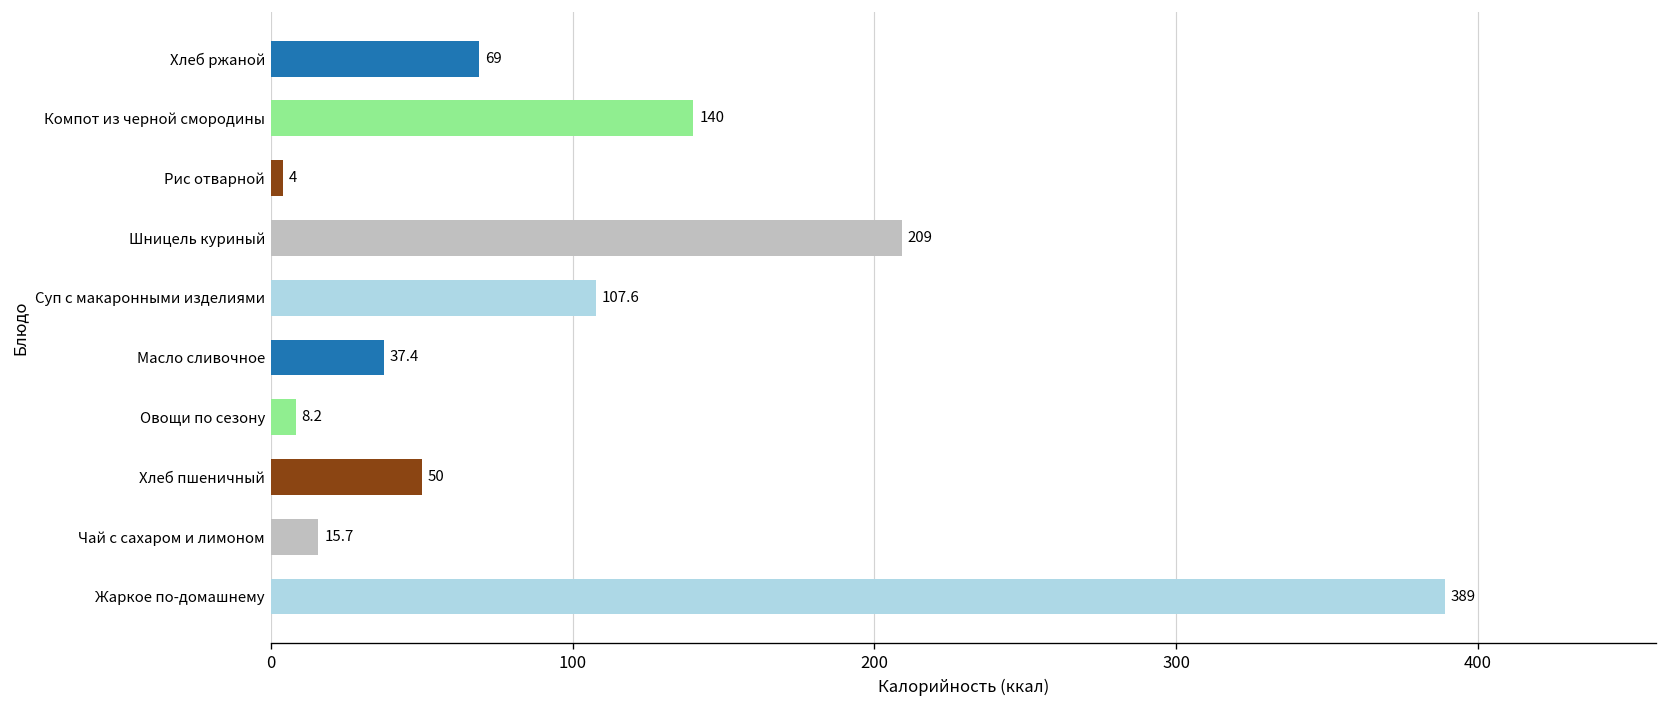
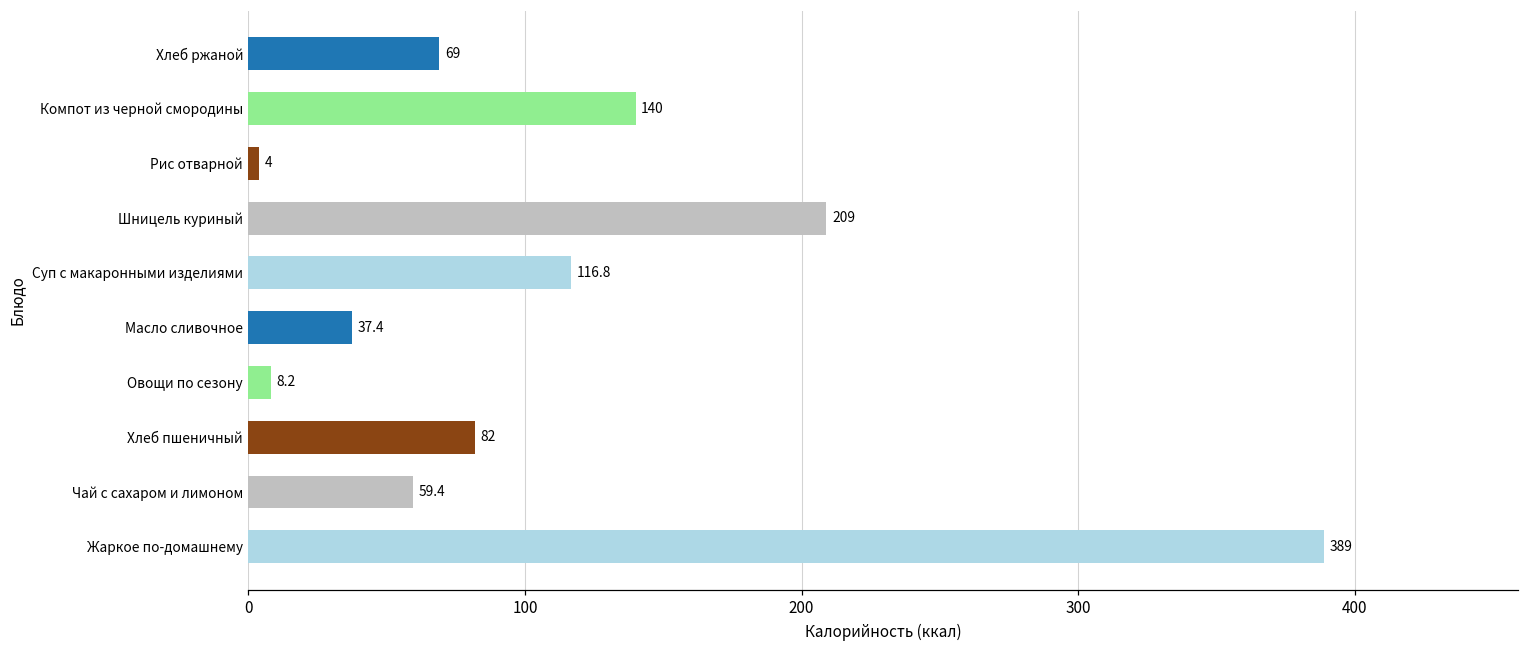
  {
    "Хлеб ржаной": 69,
    "Компот из черной смородины": 140,
    "Рис отварной": 4,
    "Шницель куриный": 209,
-   "Суп с макаронными изделиями": 107.6,
+   "Суп с макаронными изделиями": 116.8,
    "Масло сливочное": 37.4,
    "Овощи по сезону": 8.2,
-   "Хлеб пшеничный": 50,
-   "Чай с сахаром и лимоном": 15.7,
+   "Хлеб пшеничный": 82,
+   "Чай с сахаром и лимоном": 59.4,
    "Жаркое по-домашнему": 389
  }
